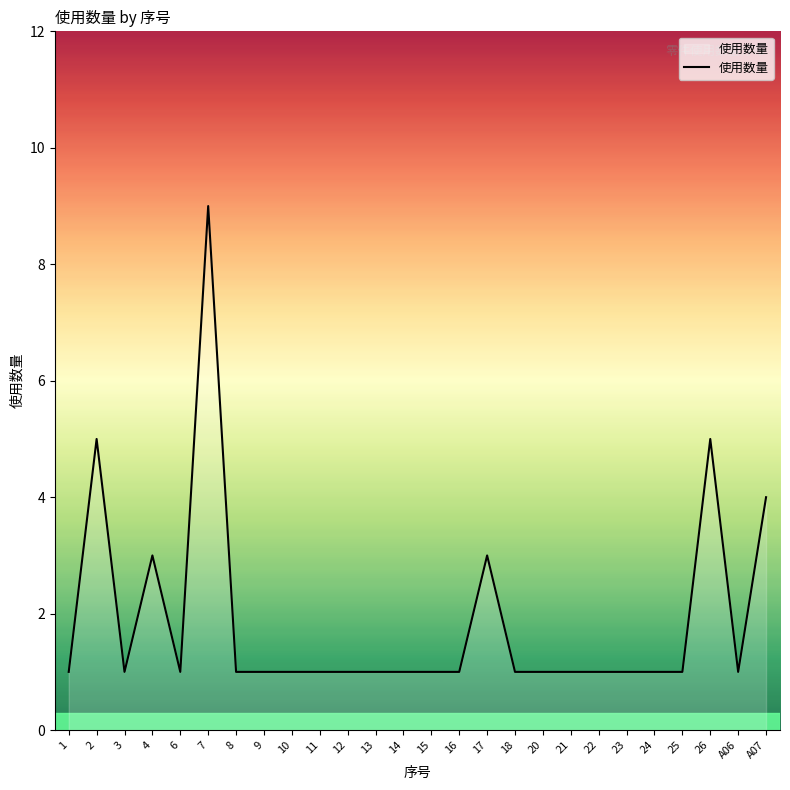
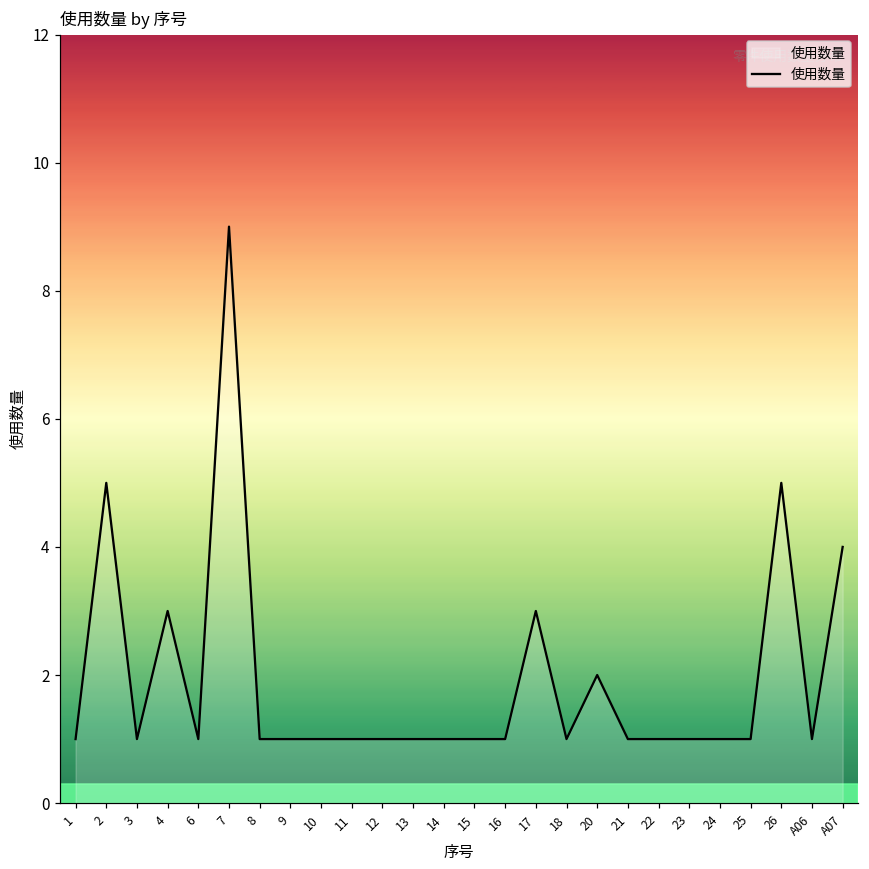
  {
    "1": 1,
    "2": 5,
    "3": 1,
    "4": 3,
    "6": 1,
    "7": 9,
    "8": 1,
    "9": 1,
    "10": 1,
    "11": 1,
    "12": 1,
    "13": 1,
    "14": 1,
    "15": 1,
    "16": 1,
    "17": 3,
    "18": 1,
-   "20": 1,
+   "20": 2,
    "21": 1,
    "22": 1,
    "23": 1,
    "24": 1,
    "25": 1,
    "26": 5,
    "A06": 1,
    "A07": 4
  }
